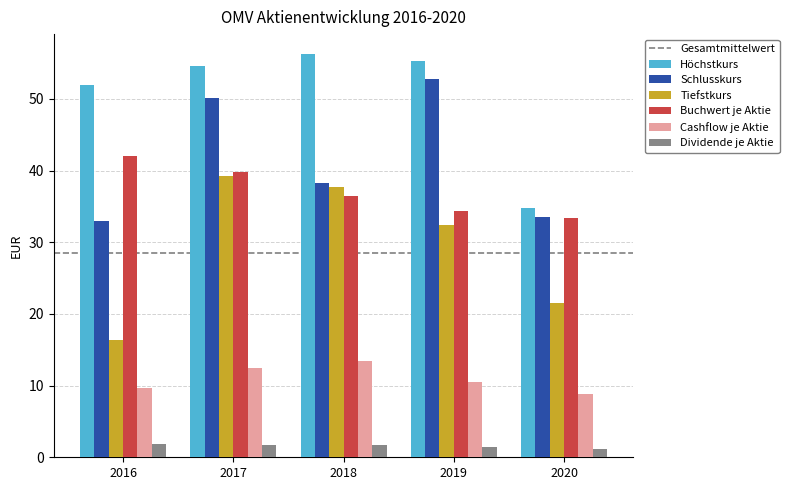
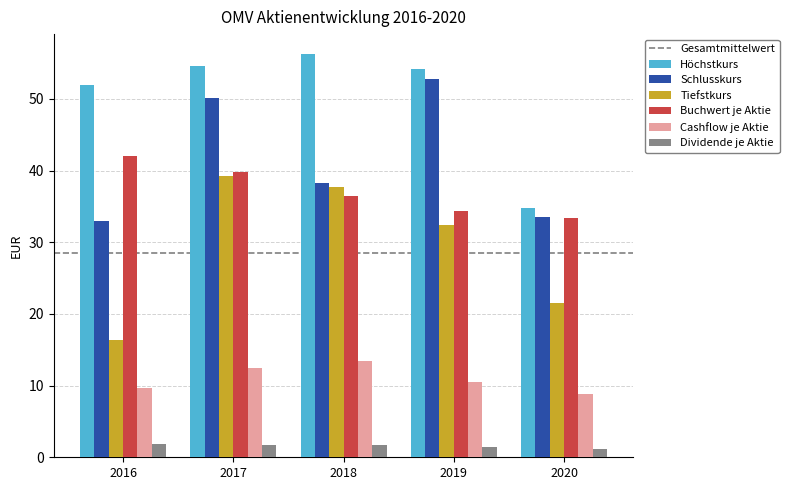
  {
    "Höchstkurs": {
      "2016": 52,
      "2017": 55,
      "2018": 56,
-     "2019": 55,
+     "2019": 54,
      "2020": 35
    },
    "Schlusskurs": {
      "2016": 33,
      "2017": 50,
      "2018": 38,
      "2019": 53,
      "2020": 34
    },
    "Tiefstkurs": {
      "2016": 16,
      "2017": 39,
      "2018": 38,
      "2019": 32,
      "2020": 22
    },
    "Buchwert je Aktie": {
      "2016": 42,
      "2017": 40,
      "2018": 36,
      "2019": 34,
      "2020": 33
    },
    "Cashflow je Aktie": {
      "2016": 10,
      "2017": 12,
      "2018": 13,
      "2019": 11,
      "2020": 9
    },
    "Dividende je Aktie": {
      "2016": 2,
      "2017": 2,
      "2018": 2,
      "2019": 2,
      "2020": 1
    }
  }
